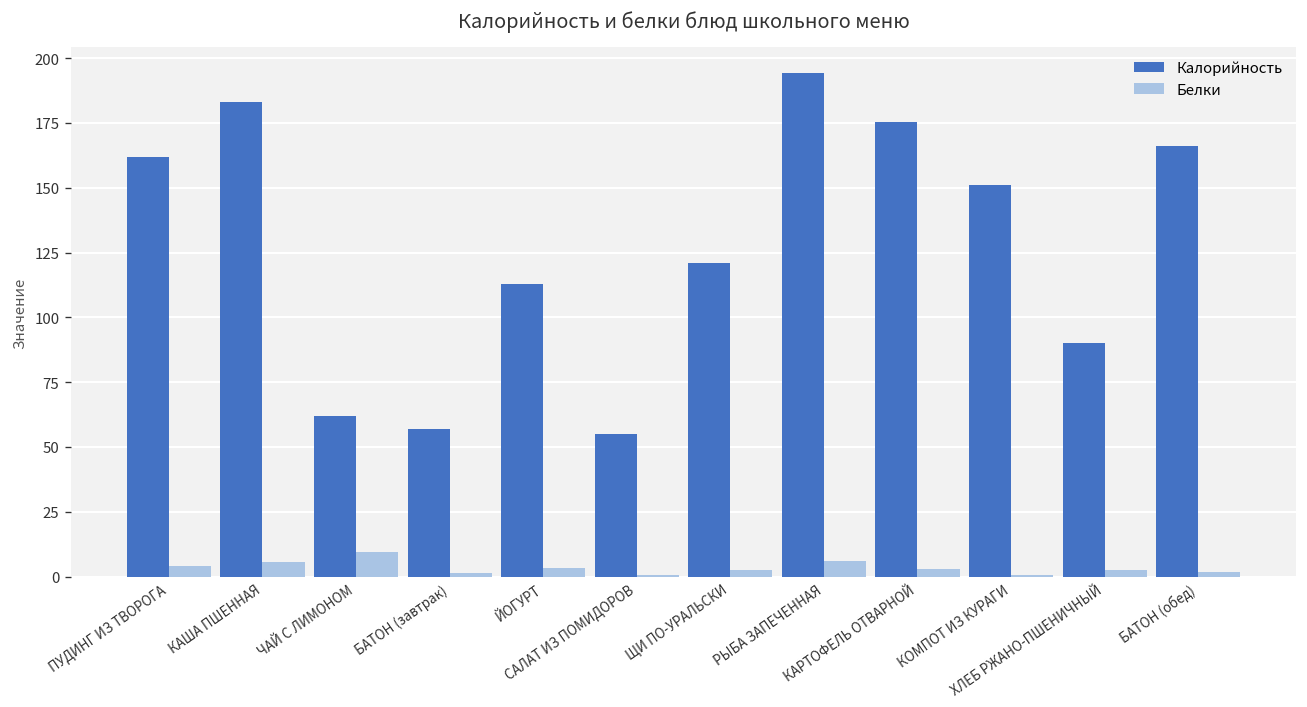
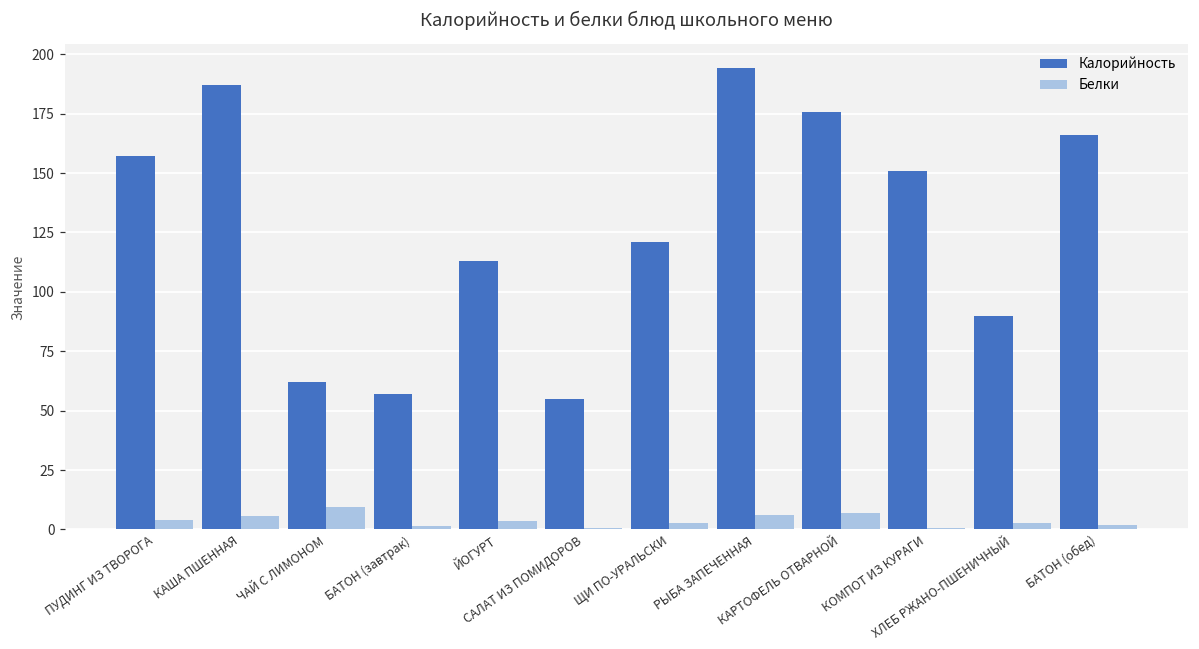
  {
    "Калорийность": {
-     "ПУДИНГ ИЗ ТВОРОГА": 162,
-     "КАША ПШЕННАЯ": 183,
+     "ПУДИНГ ИЗ ТВОРОГА": 157,
+     "КАША ПШЕННАЯ": 187,
      "ЧАЙ С ЛИМОНОМ": 62,
      "БАТОН (завтрак)": 57,
      "ЙОГУРТ": 113,
      "САЛАТ ИЗ ПОМИДОРОВ": 55,
      "ЩИ ПО-УРАЛЬСКИ": 121,
      "РЫБА ЗАПЕЧЕННАЯ": 194,
      "КАРТОФЕЛЬ ОТВАРНОЙ": 176,
      "КОМПОТ ИЗ КУРАГИ": 151,
      "ХЛЕБ РЖАНО-ПШЕНИЧНЫЙ": 90,
      "БАТОН (обед)": 166
    },
    "Белки": {
      "ПУДИНГ ИЗ ТВОРОГА": 4,
      "КАША ПШЕННАЯ": 6,
      "ЧАЙ С ЛИМОНОМ": 10,
      "БАТОН (завтрак)": 2,
      "ЙОГУРТ": 4,
      "ЩИ ПО-УРАЛЬСКИ": 3,
      "РЫБА ЗАПЕЧЕННАЯ": 6,
-     "КАРТОФЕЛЬ ОТВАРНОЙ": 3,
+     "КАРТОФЕЛЬ ОТВАРНОЙ": 7,
      "ХЛЕБ РЖАНО-ПШЕНИЧНЫЙ": 3,
      "БАТОН (обед)": 2
    }
  }
